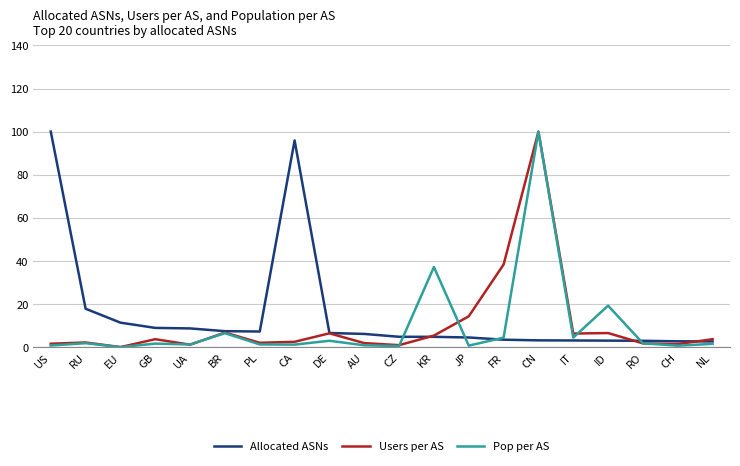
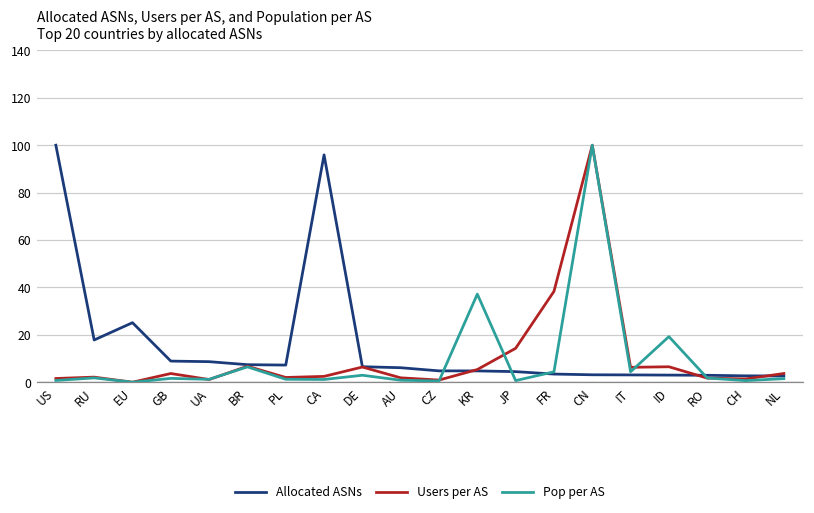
  {
    "Allocated ASNs": {
      "US": 100,
      "RU": 18,
-     "EU": 11,
+     "EU": 25,
      "GB": 9,
      "UA": 9,
      "PL": 7,
      "CA": 96,
      "AU": 6,
      "CZ": 5,
      "JP": 4,
      "CN": 3,
      "IT": 3,
      "ID": 3,
      "CH": 3
    },
    "Users per AS": {
      "GB": 4,
      "CA": 2,
      "JP": 14,
      "FR": 38,
      "IT": 6,
      "ID": 7
    },
    "Pop per AS": {
      "GB": 2,
      "CA": 1,
      "DE": 3,
      "KR": 37,
      "JP": 1,
      "IT": 4,
      "ID": 19
    }
  }
